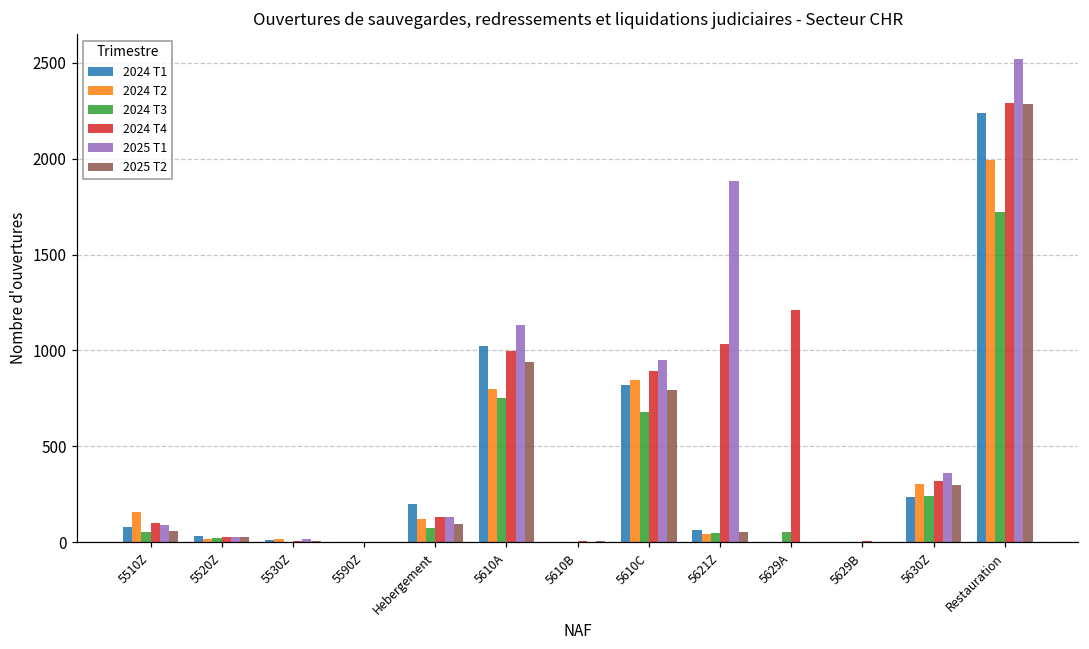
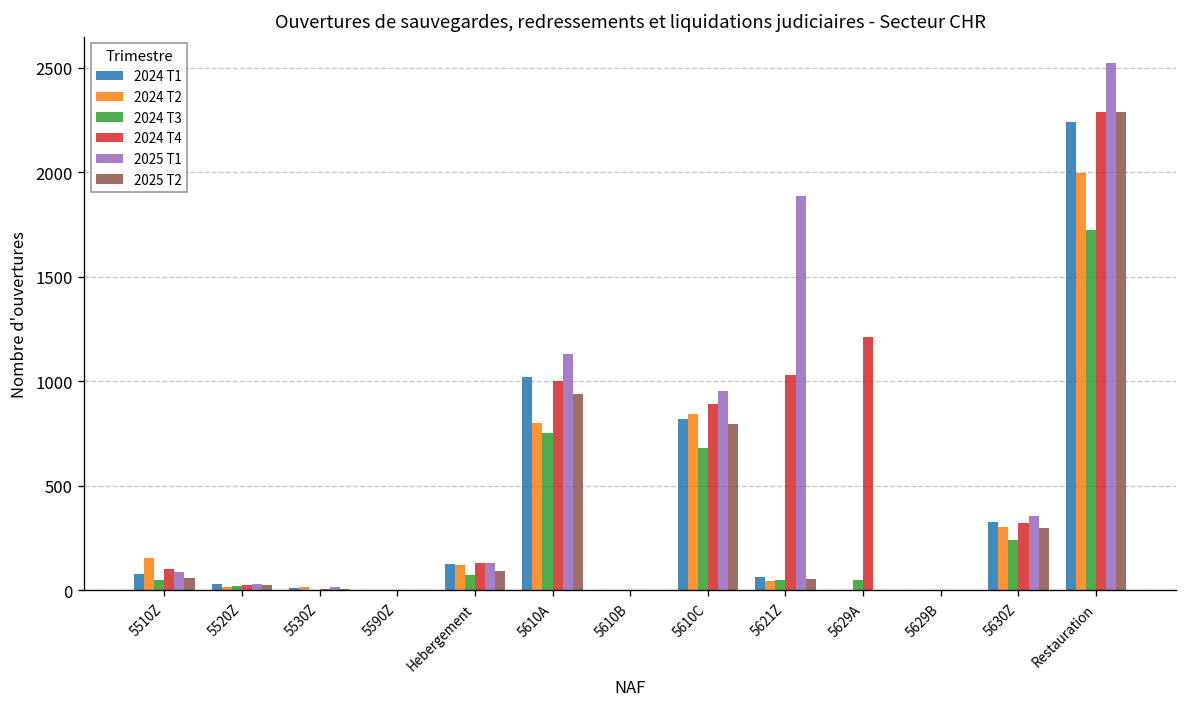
  {
    "2024 T1": {
      "5510Z": 80,
      "5520Z": 30,
-     "Hebergement": 200,
+     "Hebergement": 120,
      "5610A": 1020,
      "5610B": 0,
      "5610C": 820,
      "5621Z": 60,
-     "5630Z": 240,
+     "5630Z": 330,
      "Restauration": 2240
    },
    "2024 T2": {
      "5510Z": 160,
      "5520Z": 20,
      "Hebergement": 120,
      "5610A": 800,
      "5610C": 850,
      "5621Z": 40,
      "5629B": 0,
      "5630Z": 310,
      "Restauration": 1990
    },
    "2024 T3": {
      "5510Z": 50,
      "5520Z": 20,
      "5590Z": 0,
      "Hebergement": 70,
      "5610A": 750,
      "5610C": 680,
      "5621Z": 50,
      "5629A": 50,
      "5630Z": 240,
      "Restauration": 1720
    },
    "2024 T4": {
      "5510Z": 100,
      "5520Z": 30,
      "5590Z": 0,
      "Hebergement": 130,
      "5610A": 1000,
      "5610C": 890,
      "5621Z": 1030,
      "5629A": 1210,
      "5630Z": 320,
      "Restauration": 2290
    },
    "2025 T1": {
      "5510Z": 90,
      "5520Z": 30,
      "5590Z": 0,
      "Hebergement": 130,
      "5610A": 1130,
      "5610C": 950,
      "5621Z": 1890,
      "5630Z": 360,
      "Restauration": 2520
    },
    "2025 T2": {
      "5510Z": 60,
      "5520Z": 30,
      "Hebergement": 90,
      "5610A": 940,
      "5610C": 800,
      "5621Z": 50,
      "5629A": 0,
      "5630Z": 300,
      "Restauration": 2290
    }
  }
